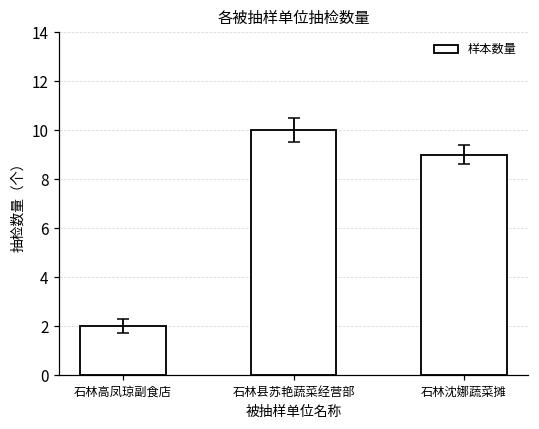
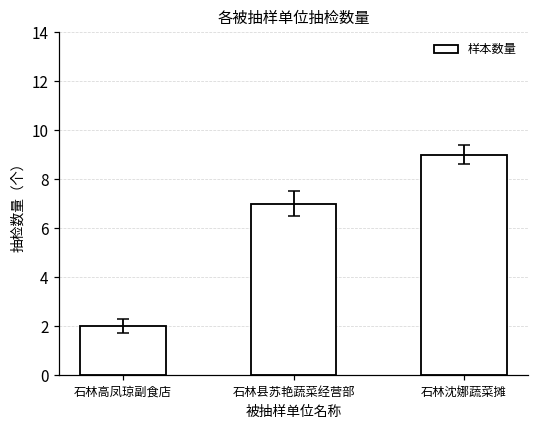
  {
    "样本数量": {
      "石林高凤琼副食店": 2,
-     "石林县苏艳蔬菜经营部": 10,
+     "石林县苏艳蔬菜经营部": 7,
      "石林沈娜蔬菜摊": 9
    }
  }
